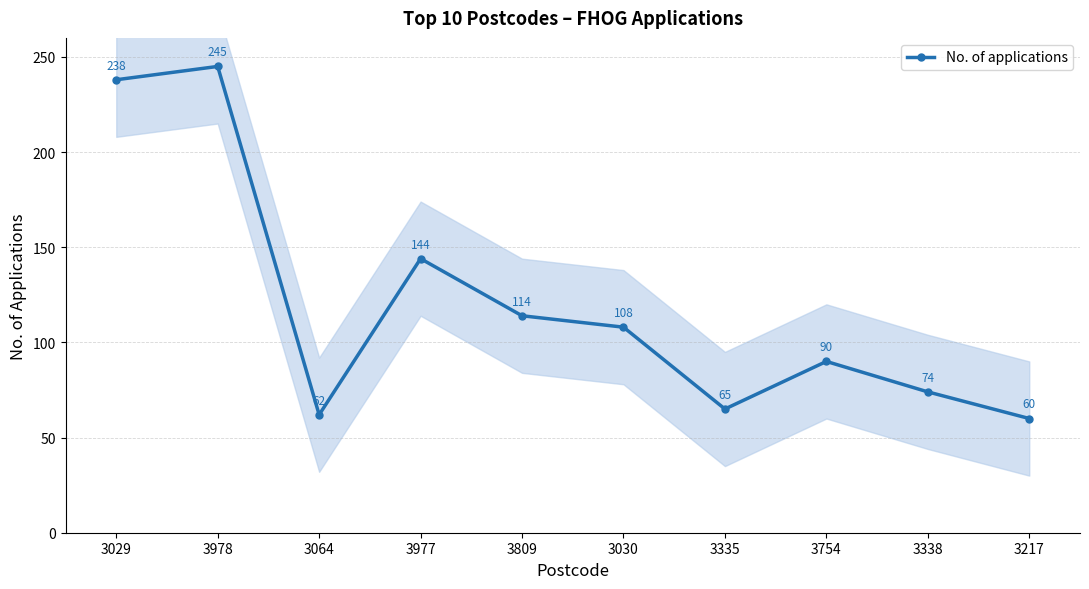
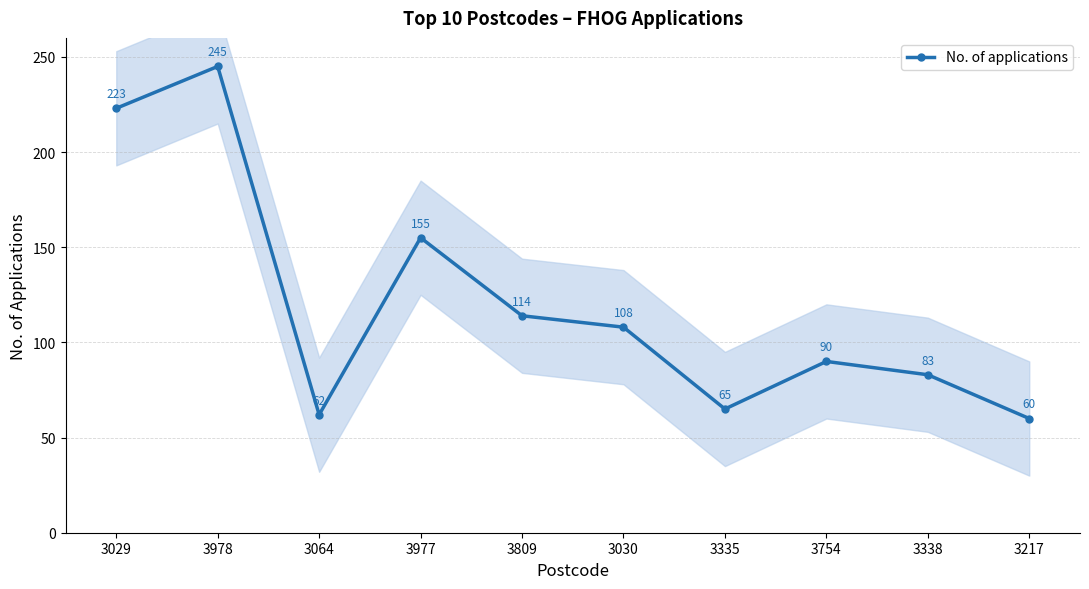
  {
    "No. of applications": {
-     "3029": 238,
+     "3029": 223,
      "3978": 245,
      "3064": 62,
-     "3977": 144,
+     "3977": 155,
      "3809": 114,
      "3030": 108,
      "3335": 65,
      "3754": 90,
-     "3338": 74,
+     "3338": 83,
      "3217": 60
    }
  }
